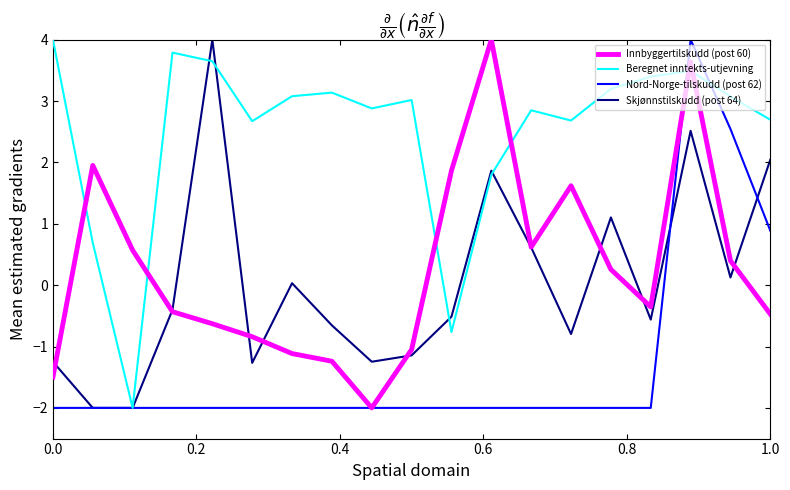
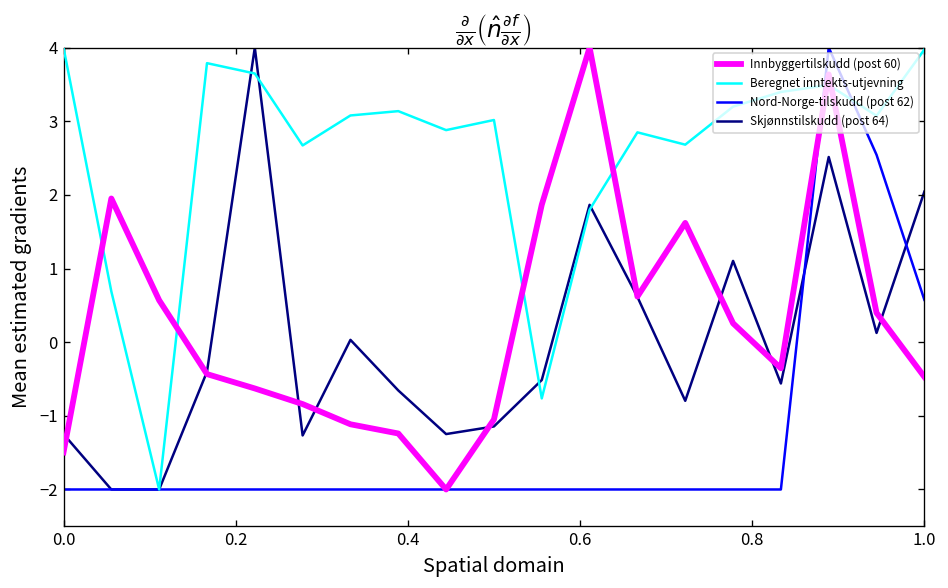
  {
    "Innbyggertilskudd (post 60)": {
      "0.0": -1.5,
      "1.0": -0.5
    },
    "Beregnet inntekts-utjevning": {
      "0.0": 4.0,
-     "1.0": 2.7
+     "1.0": 4.0
    },
    "Nord-Norge-tilskudd (post 62)": {
      "0.0": -2.0,
-     "1.0": 0.9
+     "1.0": 0.6
    },
    "Skjønnstilskudd (post 64)": {
      "0.0": -1.2,
      "1.0": 2.0
    }
  }
